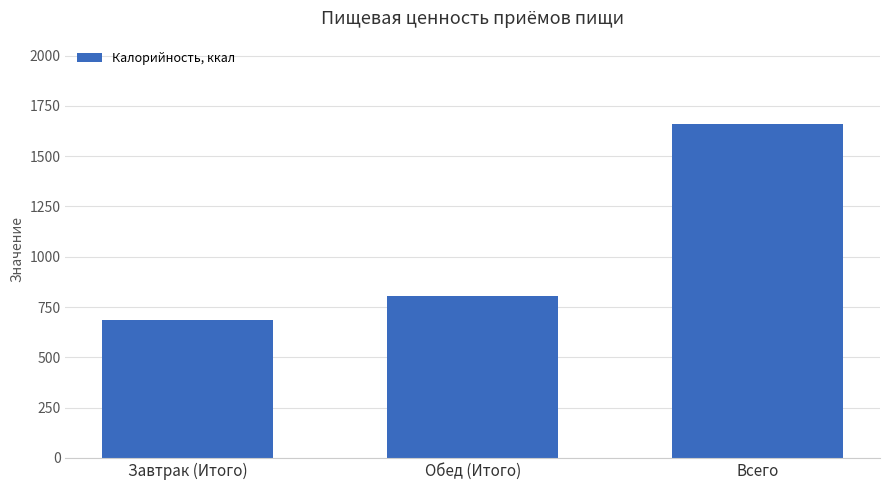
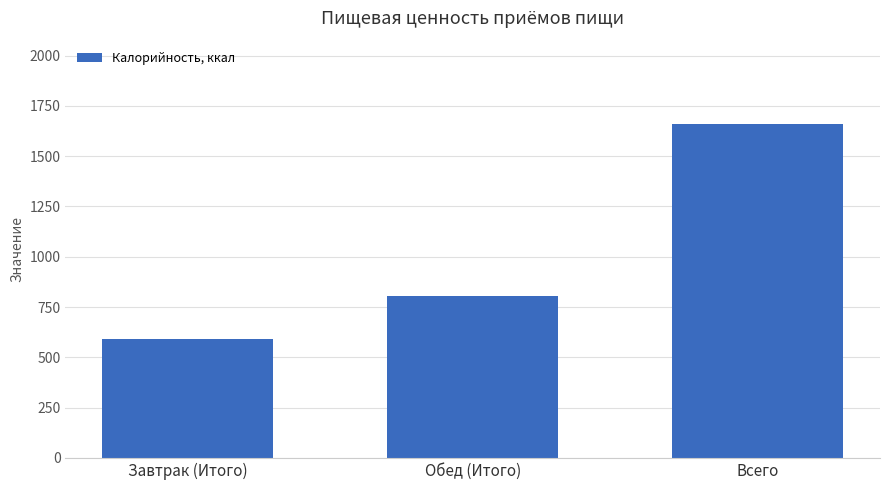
  {
-   "Завтрак (Итого)": 690,
+   "Завтрак (Итого)": 590,
    "Обед (Итого)": 800,
    "Всего": 1660
  }
